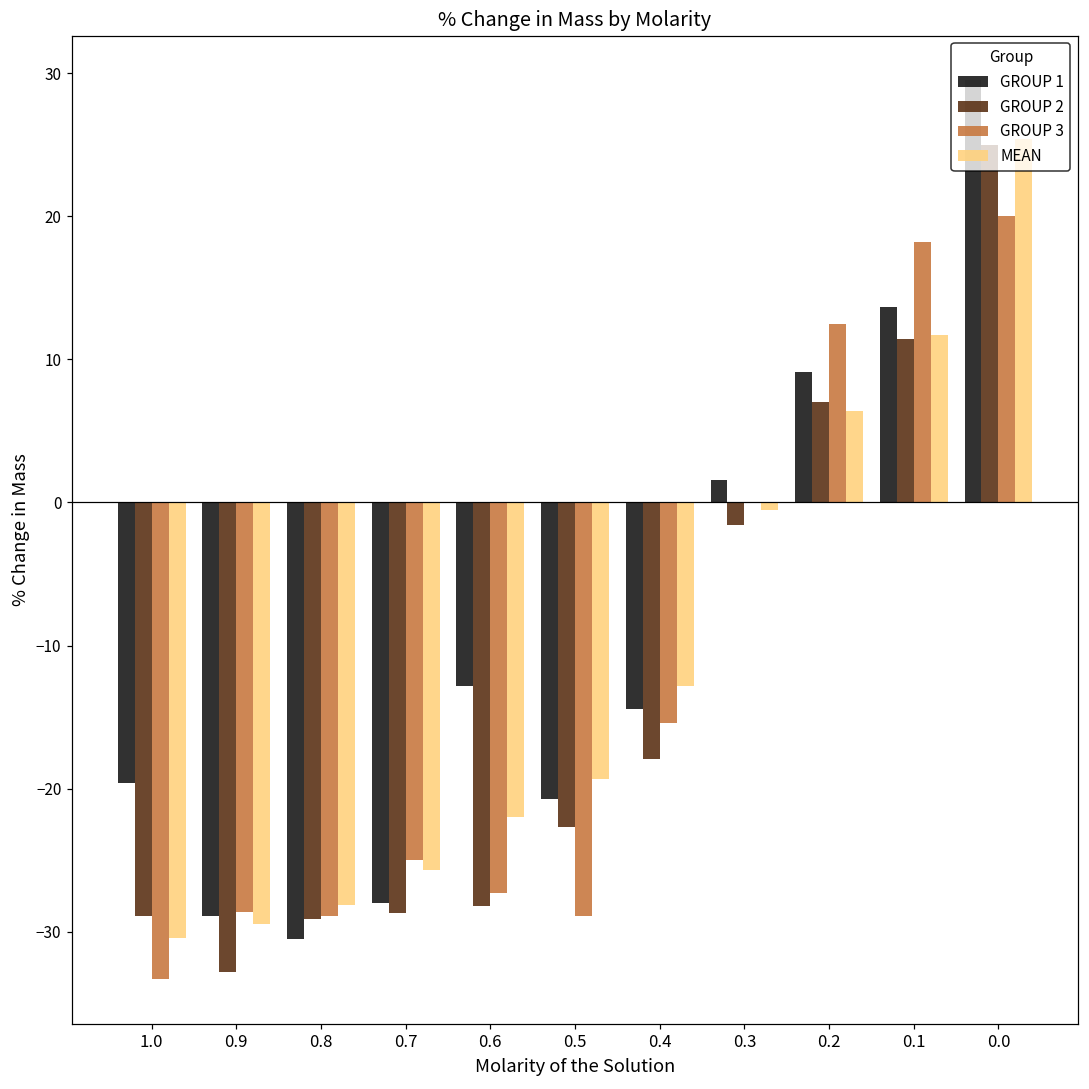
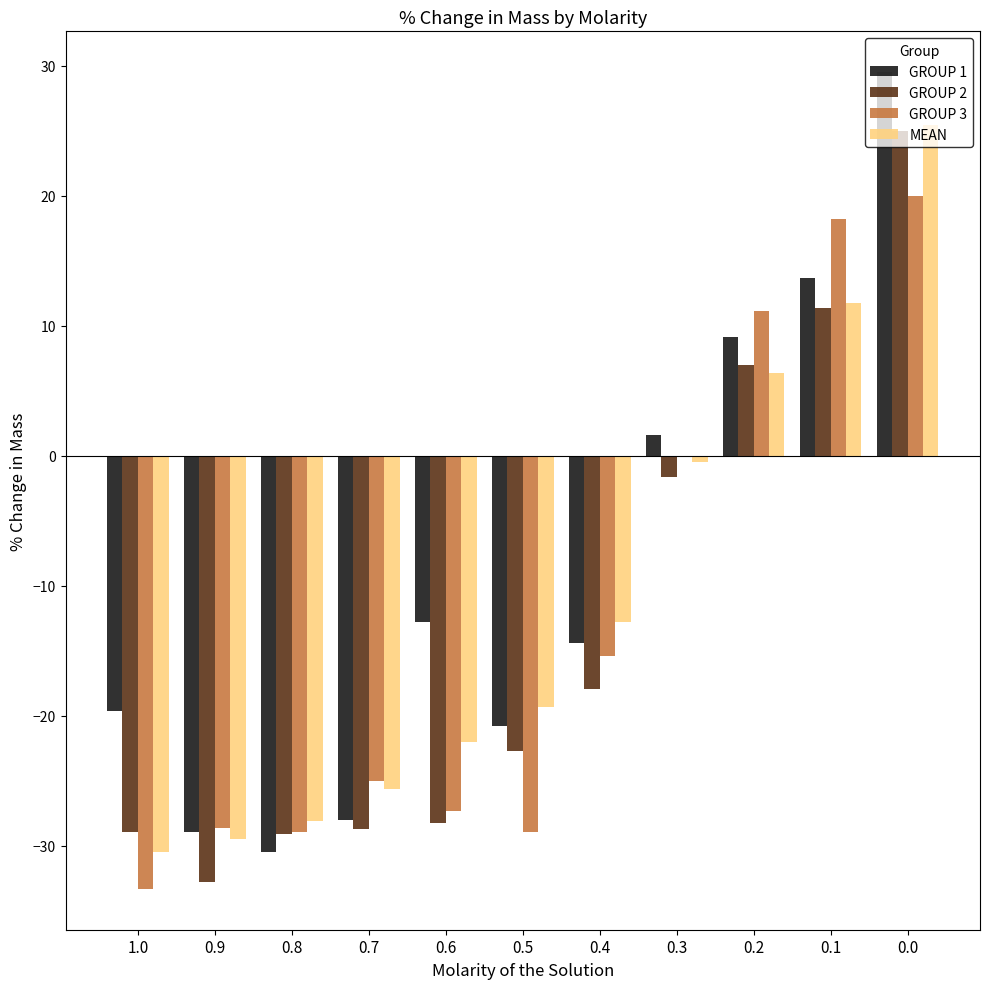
  {
    "GROUP 1": {
      "1.0": -19.6,
      "0.9": -28.9,
      "0.8": -30.5,
      "0.7": -28.0,
      "0.6": -12.8,
      "0.5": -20.8,
      "0.4": -14.4,
      "0.3": 1.6,
      "0.2": 9.1,
      "0.1": 13.7
    },
    "GROUP 2": {
      "1.0": -28.9,
      "0.9": -32.8,
      "0.8": -29.1,
      "0.7": -28.7,
      "0.6": -28.2,
      "0.5": -22.7,
      "0.4": -17.9,
      "0.3": -1.6,
      "0.2": 7.0,
      "0.1": 11.4
    },
    "GROUP 3": {
      "1.0": -33.3,
      "0.9": -28.6,
      "0.8": -28.9,
      "0.7": -25.0,
      "0.6": -27.3,
      "0.5": -28.9,
      "0.4": -15.4,
      "0.3": 0.0,
-     "0.2": 12.5,
+     "0.2": 11.1,
      "0.1": 18.2,
      "0.0": 20.0
    },
    "MEAN": {
      "1.0": -30.5,
      "0.9": -29.5,
      "0.8": -28.1,
      "0.7": -25.7,
      "0.6": -22.0,
      "0.5": -19.3,
      "0.4": -12.8,
      "0.3": -0.5,
      "0.2": 6.4,
      "0.1": 11.7
    }
  }
